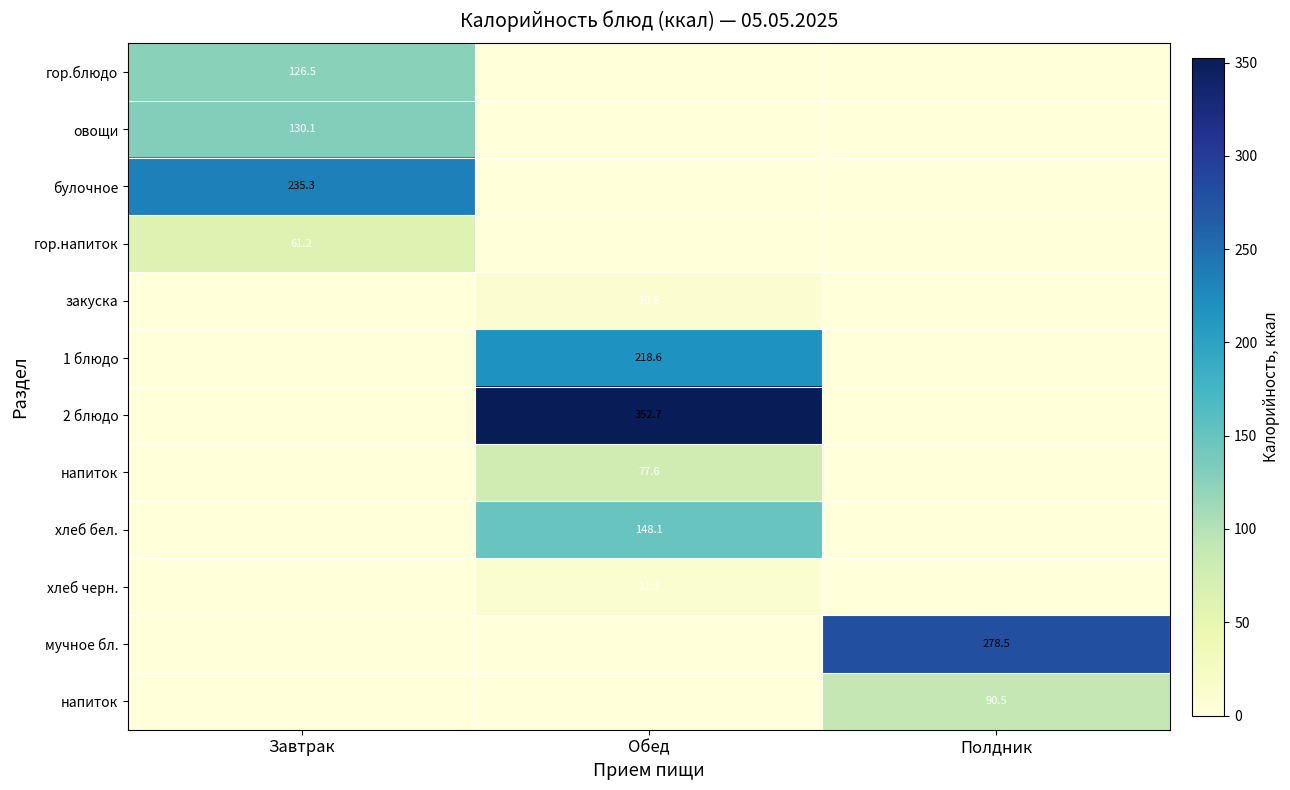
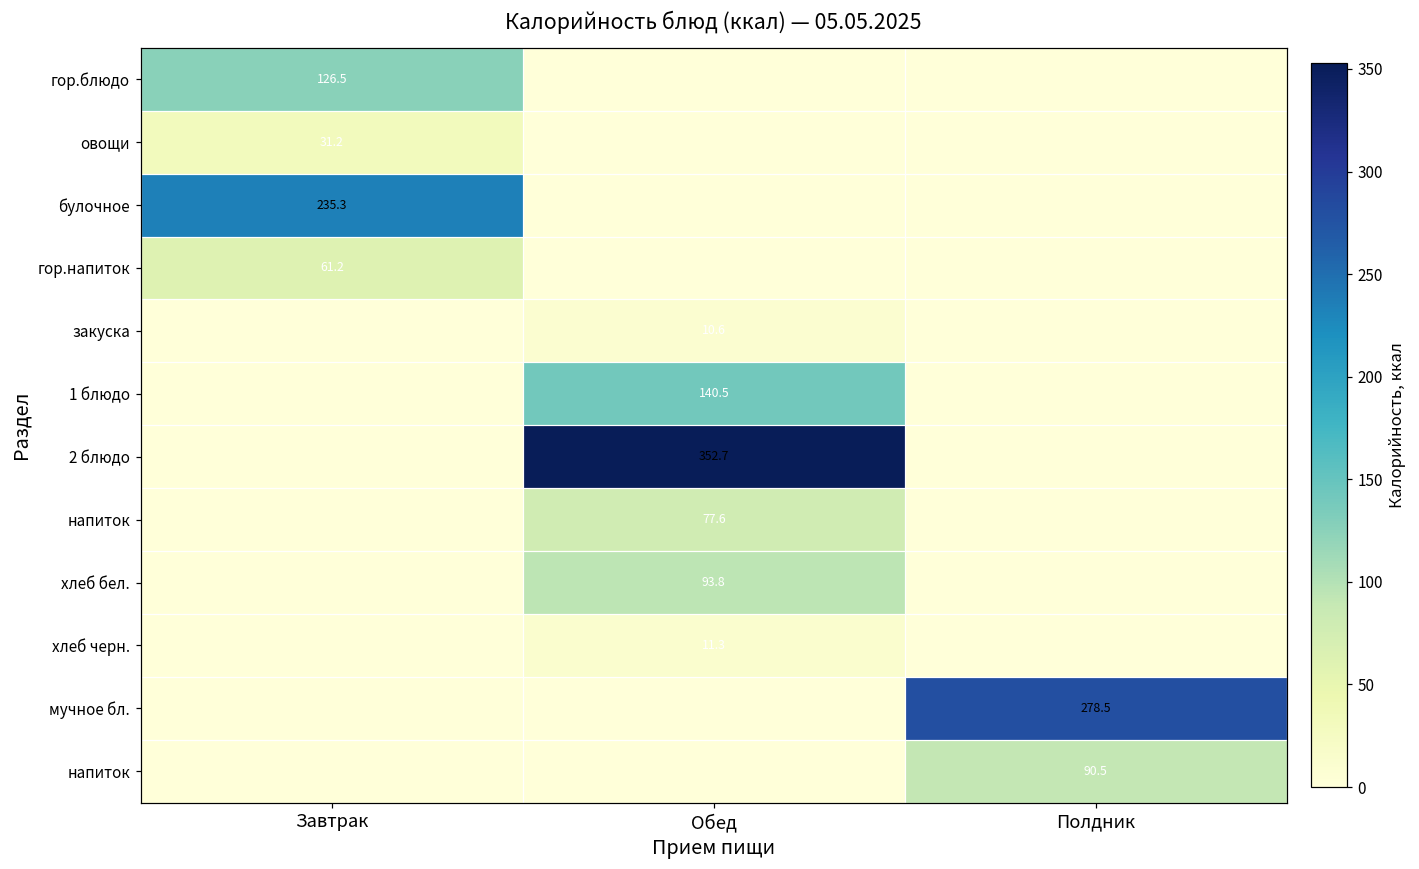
  {
    "гор.блюдо": {
      "Завтрак": 126.5
    },
    "овощи": {
-     "Завтрак": 130.1
+     "Завтрак": 31.2
    },
    "булочное": {
      "Завтрак": 235.3
    },
    "гор.напиток": {
      "Завтрак": 61.2
    },
    "1 блюдо": {
-     "Обед": 218.6
+     "Обед": 140.5
    },
    "2 блюдо": {
      "Обед": 352.7
    },
    "хлеб бел.": {
-     "Обед": 148.1
+     "Обед": 93.8
    },
    "хлеб черн.": {
      "Обед": 11.3
    },
    "мучное бл.": {
      "Полдник": 278.5
    }
  }
